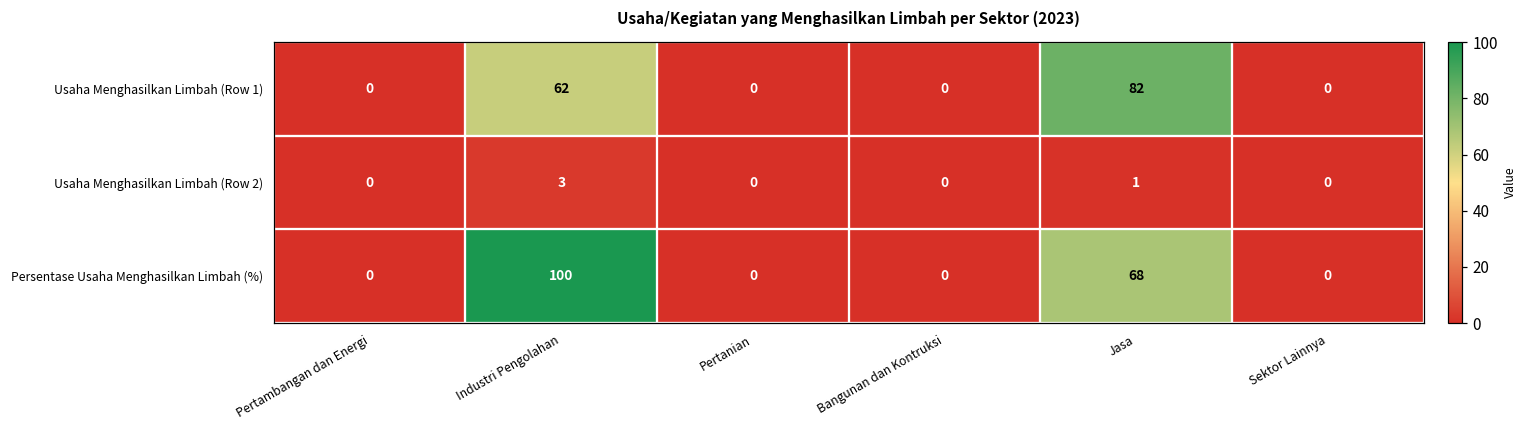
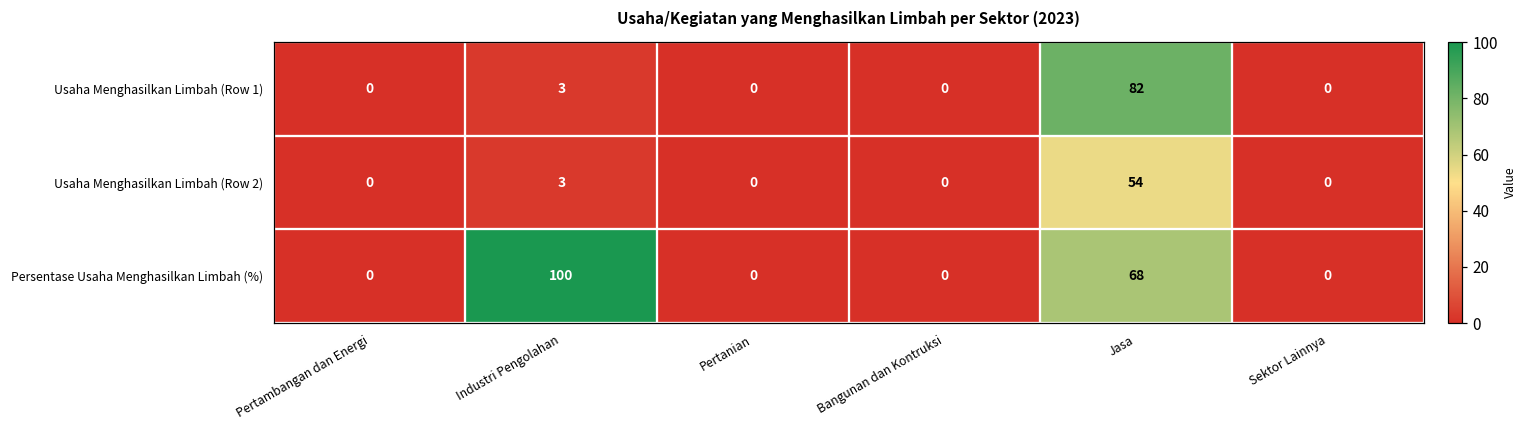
  {
    "Usaha Menghasilkan Limbah (Row 1)": {
      "Pertambangan dan Energi": 0,
-     "Industri Pengolahan": 62,
+     "Industri Pengolahan": 3,
      "Pertanian": 0,
      "Bangunan dan Kontruksi": 0,
      "Jasa": 82,
      "Sektor Lainnya": 0
    },
    "Usaha Menghasilkan Limbah (Row 2)": {
      "Pertambangan dan Energi": 0,
      "Industri Pengolahan": 3,
      "Pertanian": 0,
      "Bangunan dan Kontruksi": 0,
-     "Jasa": 1,
+     "Jasa": 54,
      "Sektor Lainnya": 0
    },
    "Persentase Usaha Menghasilkan Limbah (%)": {
      "Pertambangan dan Energi": 0,
      "Industri Pengolahan": 100,
      "Pertanian": 0,
      "Bangunan dan Kontruksi": 0,
      "Jasa": 68,
      "Sektor Lainnya": 0
    }
  }
